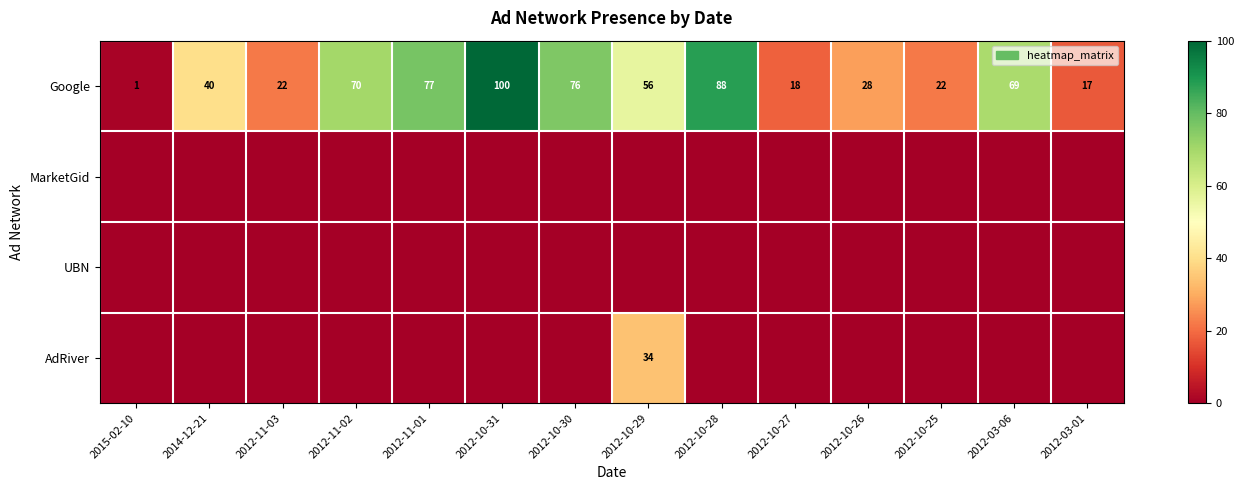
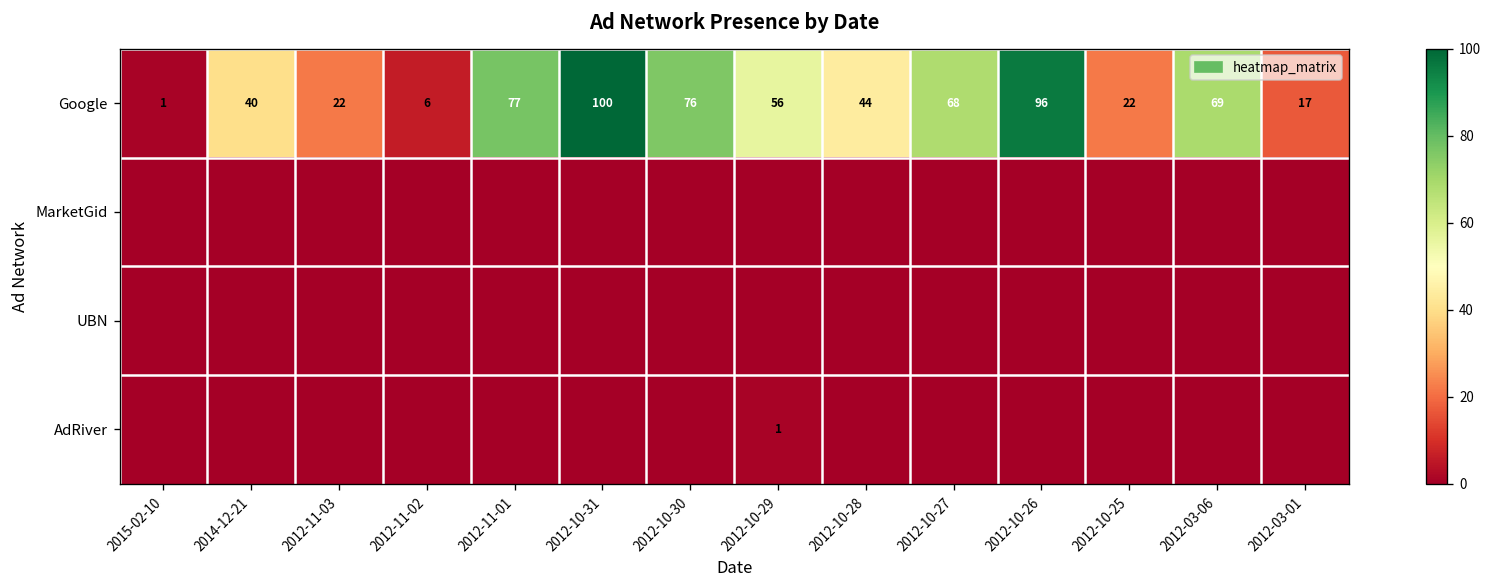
  {
    "Google": {
      "2015-02-10": 1,
      "2014-12-21": 40,
      "2012-11-03": 22,
-     "2012-11-02": 70,
+     "2012-11-02": 6,
      "2012-11-01": 77,
      "2012-10-31": 100,
      "2012-10-30": 76,
      "2012-10-29": 56,
-     "2012-10-28": 88,
-     "2012-10-27": 18,
-     "2012-10-26": 28,
+     "2012-10-28": 44,
+     "2012-10-27": 68,
+     "2012-10-26": 96,
      "2012-10-25": 22,
      "2012-03-06": 69,
      "2012-03-01": 17
    },
    "AdRiver": {
-     "2012-10-29": 34
+     "2012-10-29": 1
    }
  }
